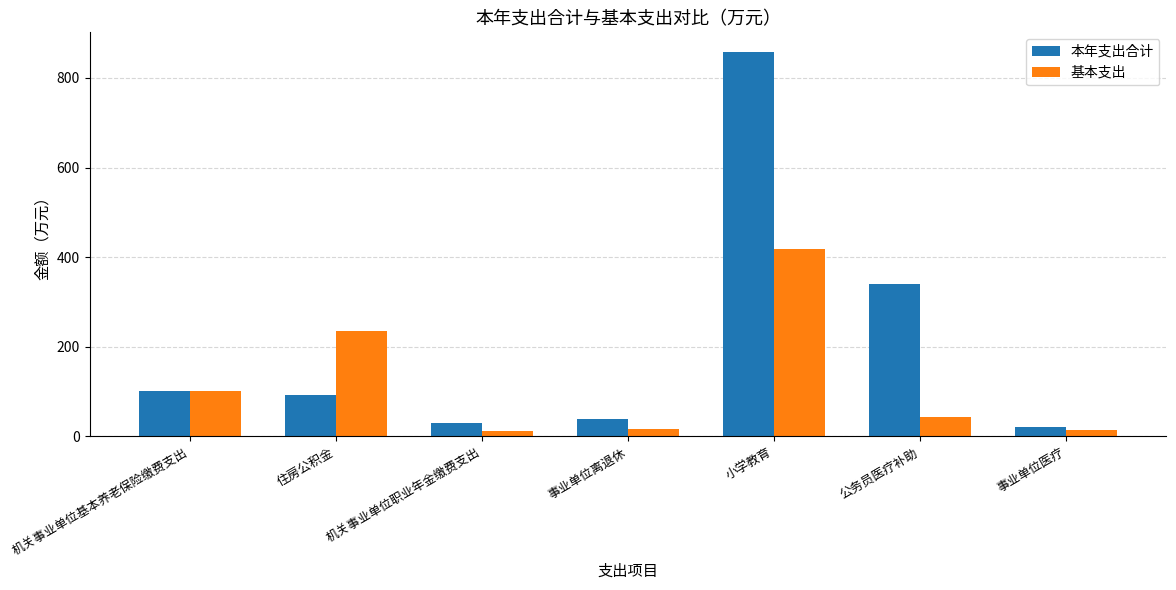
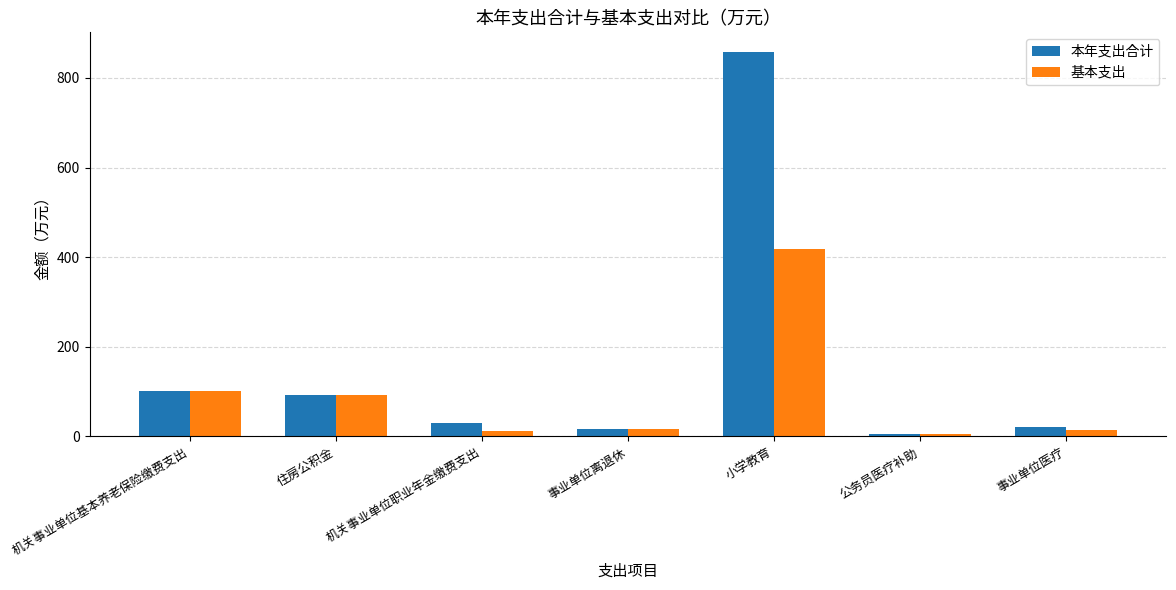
  {
    "本年支出合计": {
      "机关事业单位基本养老保险缴费支出": 100,
      "住房公积金": 90,
      "机关事业单位职业年金缴费支出": 30,
-     "事业单位离退休": 40,
+     "事业单位离退休": 20,
      "小学教育": 860,
-     "公务员医疗补助": 340,
+     "公务员医疗补助": 10,
      "事业单位医疗": 20
    },
    "基本支出": {
      "机关事业单位基本养老保险缴费支出": 100,
-     "住房公积金": 240,
+     "住房公积金": 90,
      "机关事业单位职业年金缴费支出": 10,
      "事业单位离退休": 20,
      "小学教育": 420,
-     "公务员医疗补助": 40,
+     "公务员医疗补助": 10,
      "事业单位医疗": 10
    }
  }
